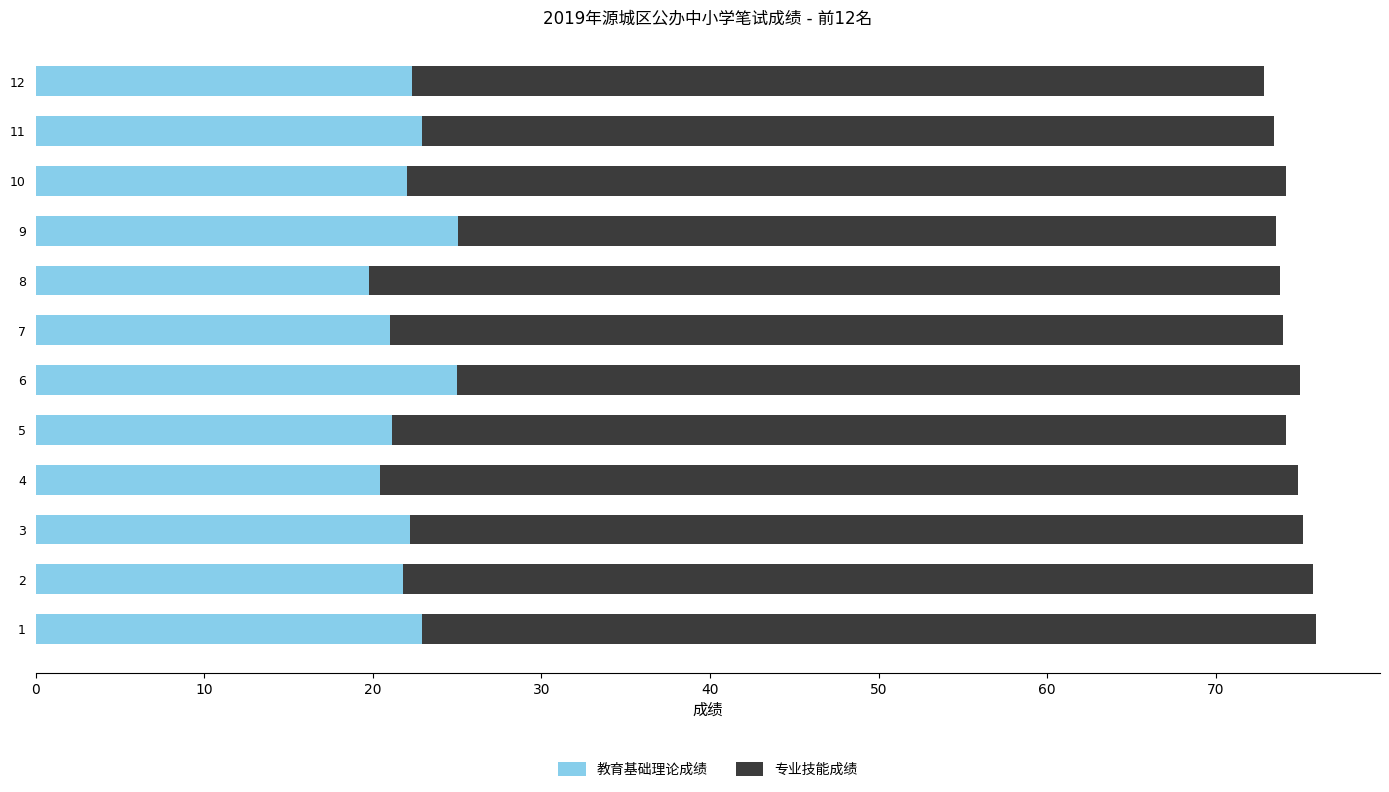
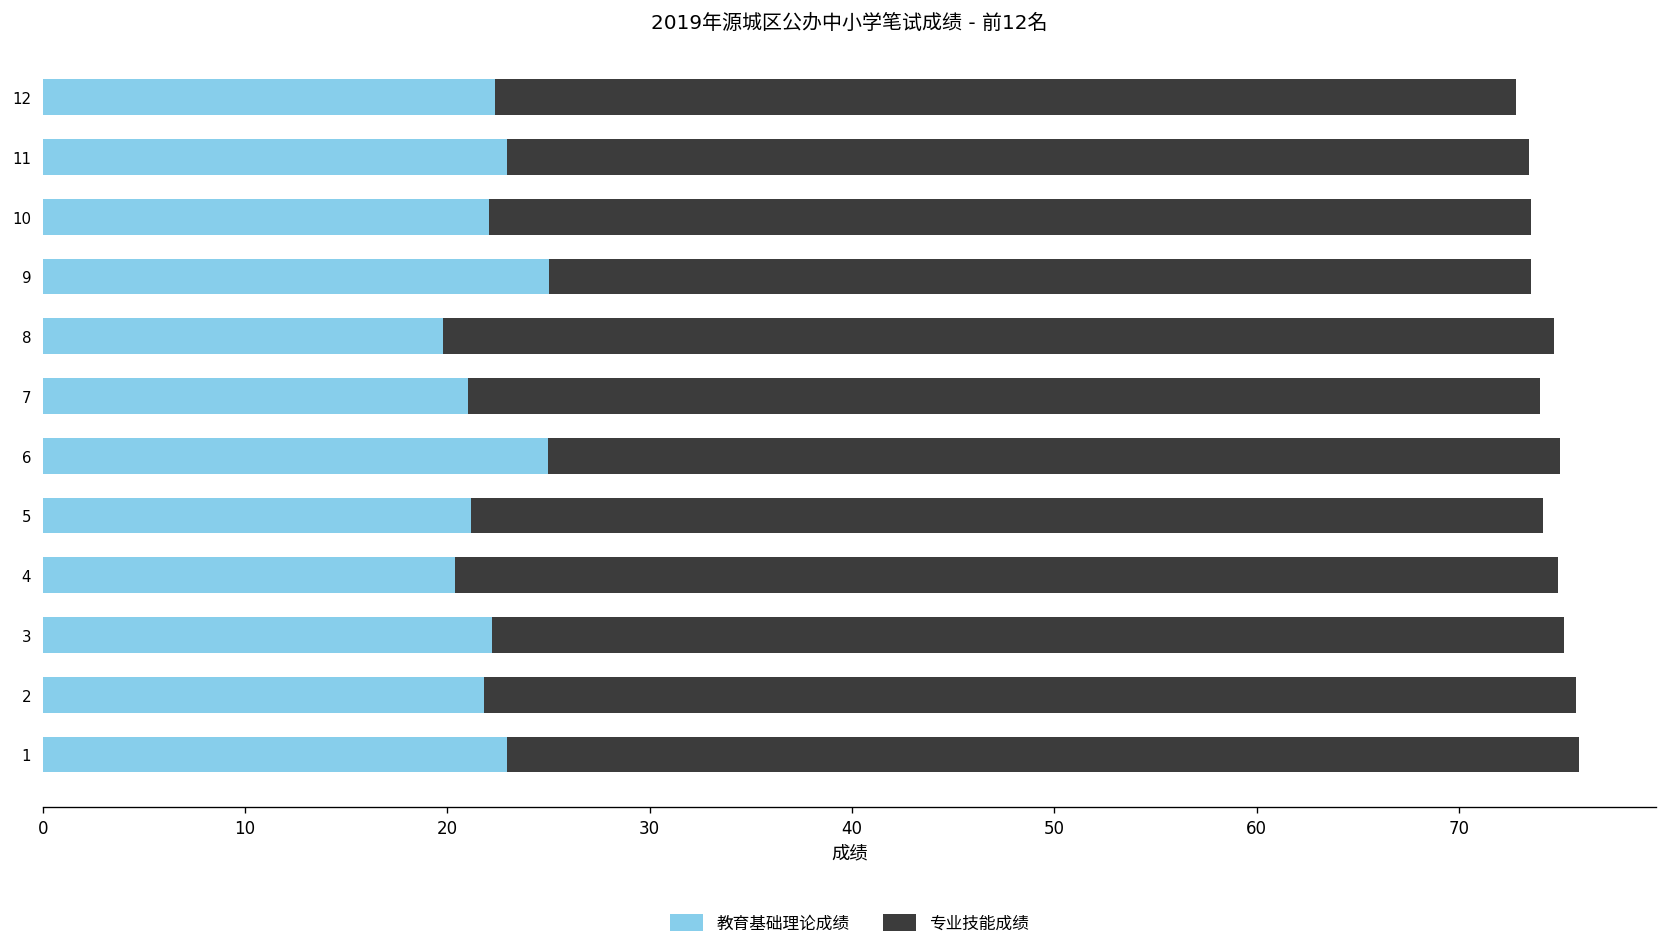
  {
    "教育基础理论成绩": {
      "12": 22.4,
      "11": 23.0,
      "10": 22.1,
      "9": 25.1,
      "8": 19.8,
      "7": 21.0,
      "6": 25.0,
      "5": 21.2,
      "4": 20.4,
      "3": 22.2,
      "2": 21.8,
      "1": 23.0
    },
    "专业技能成绩": {
      "12": 50.5,
      "11": 50.5,
-     "10": 52.1,
+     "10": 51.5,
      "9": 48.5,
-     "8": 54.0,
+     "8": 54.9,
      "7": 53.0,
      "6": 50.0,
      "5": 53.0,
      "4": 54.5,
      "3": 53.0,
      "2": 54.0,
      "1": 53.0
    }
  }
